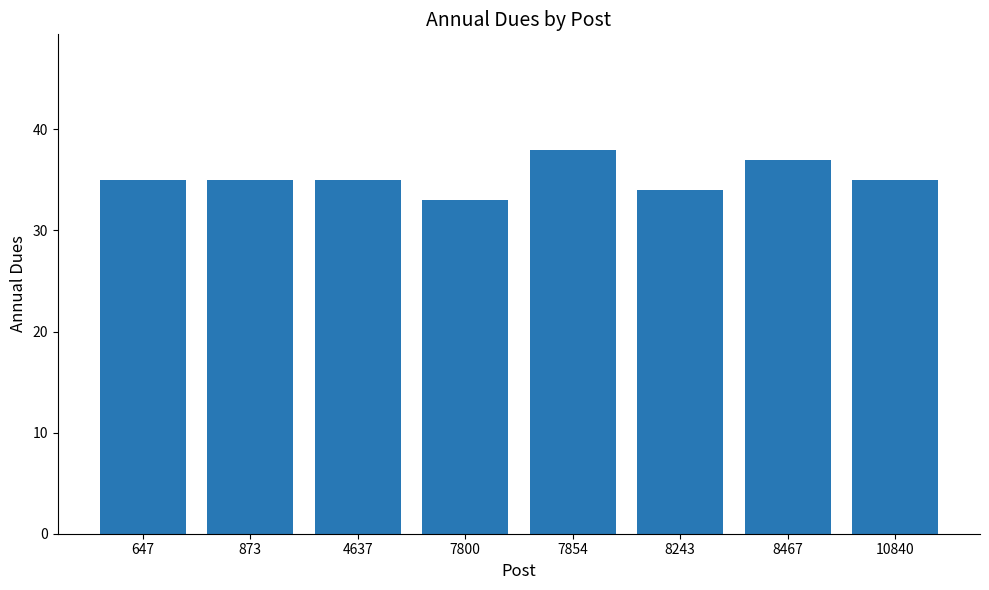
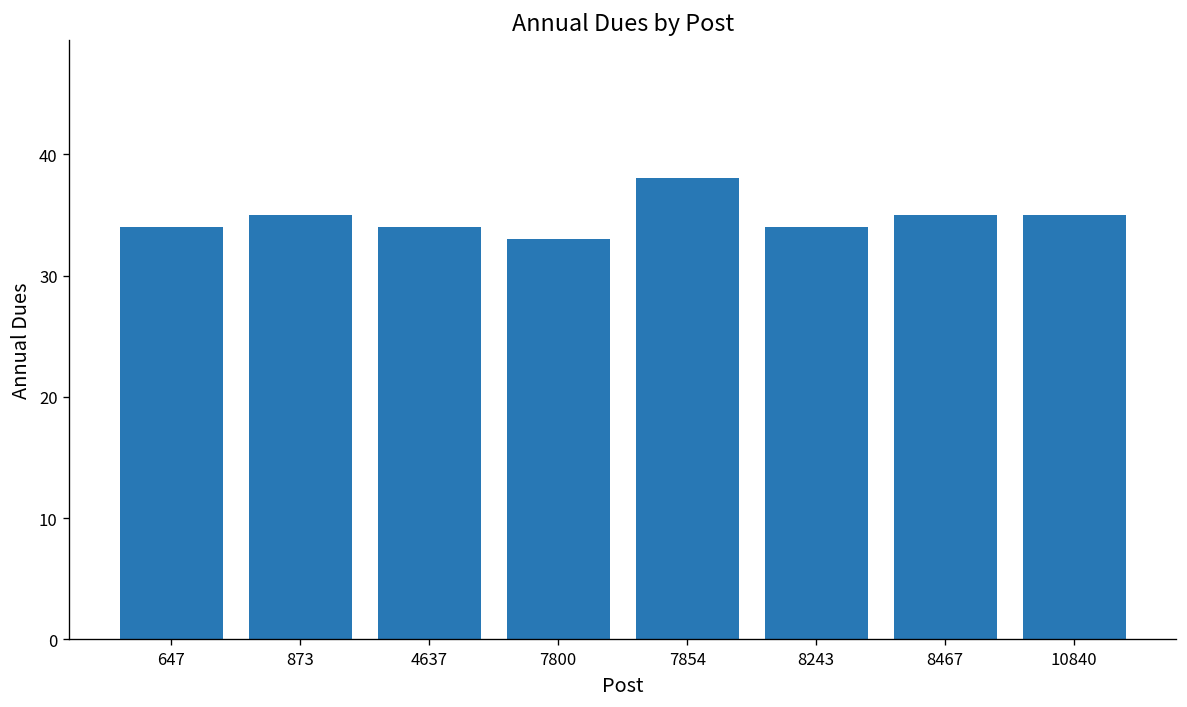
  {
-   "647": 35,
+   "647": 34,
    "873": 35,
-   "4637": 35,
+   "4637": 34,
    "7800": 33,
    "7854": 38,
    "8243": 34,
-   "8467": 37,
+   "8467": 35,
    "10840": 35
  }
